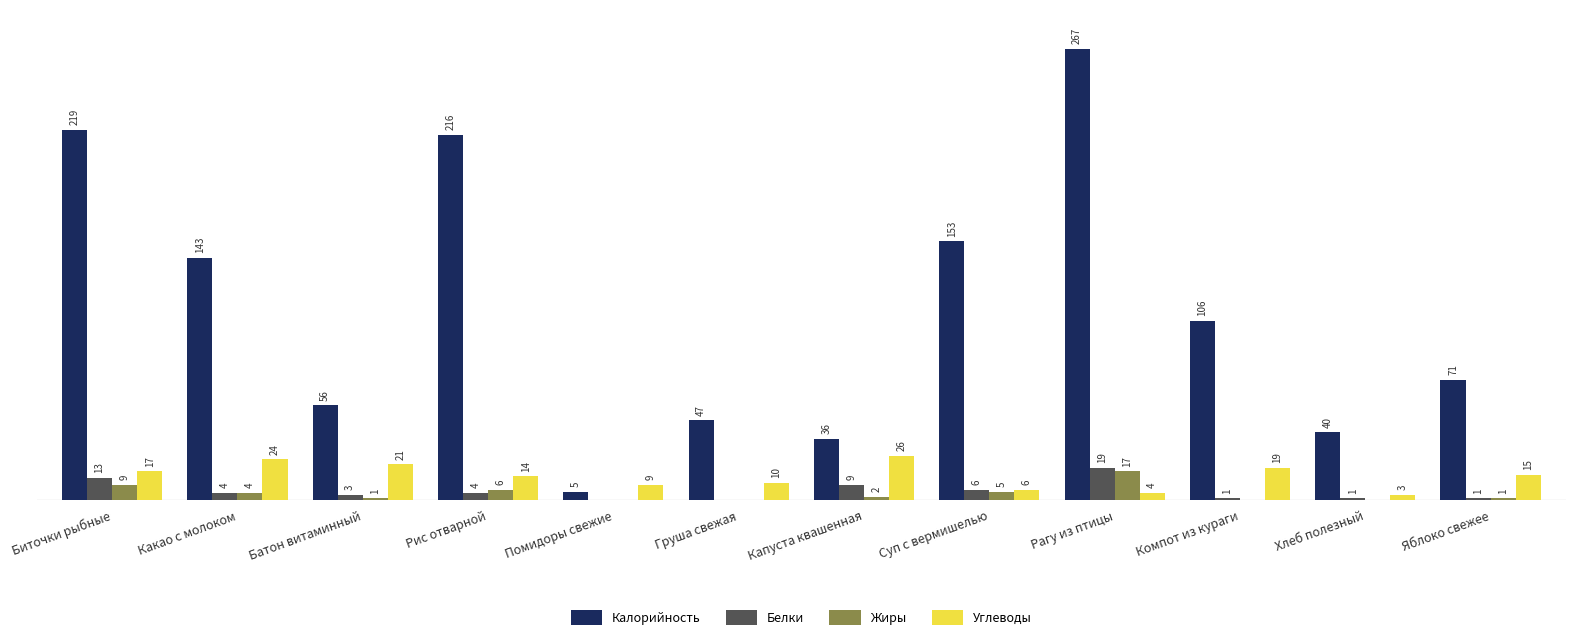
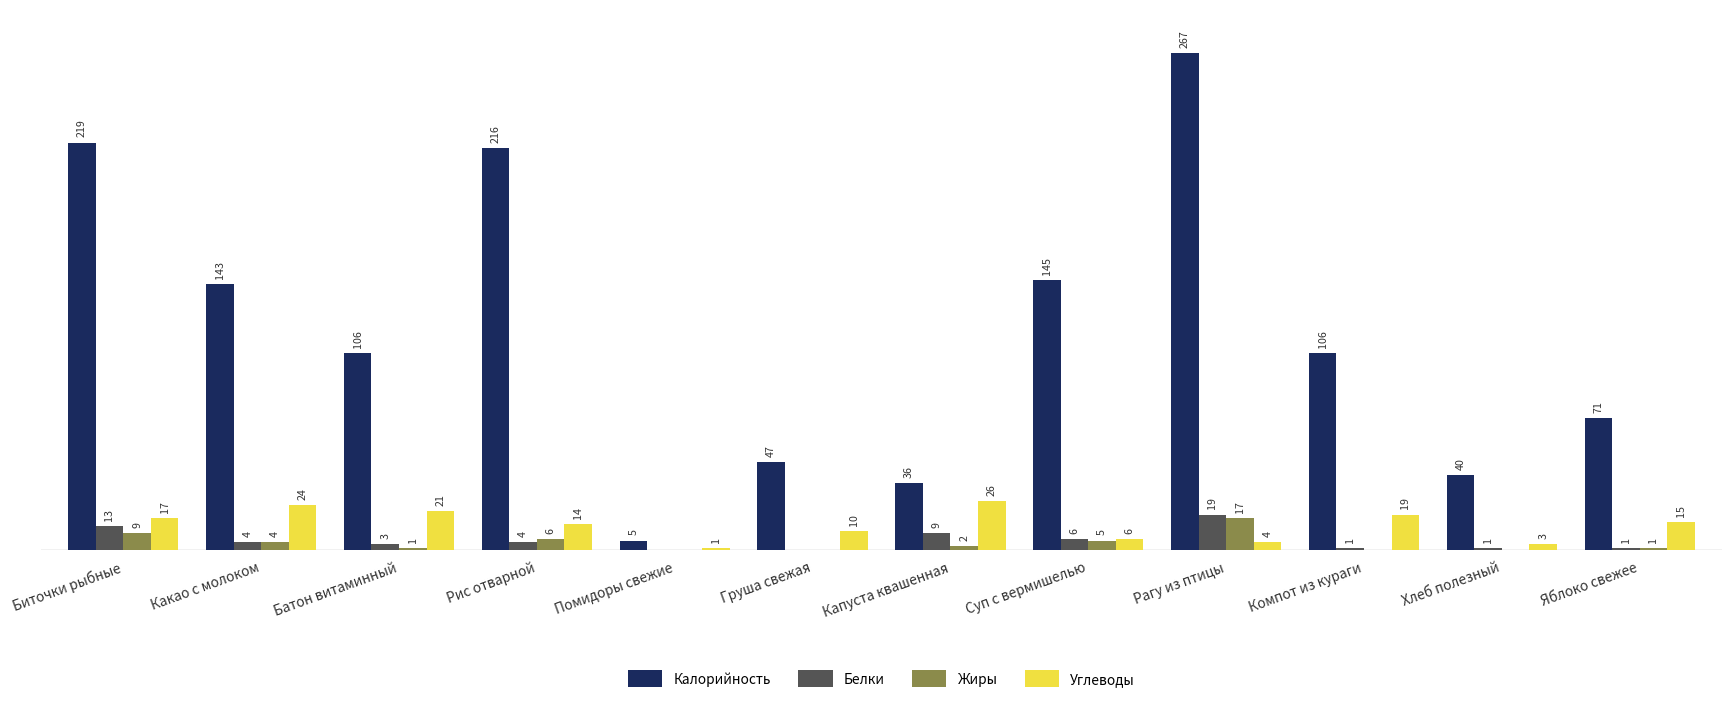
  {
    "Калорийность": {
      "Биточки рыбные": 219,
      "Какао с молоком": 143,
-     "Батон витаминный": 56,
+     "Батон витаминный": 106,
      "Рис отварной": 216,
      "Помидоры свежие": 5,
      "Груша свежая": 47,
      "Капуста квашенная": 36,
-     "Суп с вермишелью": 153,
+     "Суп с вермишелью": 145,
      "Рагу из птицы": 267,
      "Компот из кураги": 106,
      "Хлеб полезный": 40,
      "Яблоко свежее": 71
    },
    "Белки": {
      "Биточки рыбные": 13,
      "Какао с молоком": 4,
      "Батон витаминный": 3,
      "Рис отварной": 4,
      "Капуста квашенная": 9,
      "Суп с вермишелью": 6,
      "Рагу из птицы": 19,
      "Компот из кураги": 1,
      "Хлеб полезный": 1,
      "Яблоко свежее": 1
    },
    "Жиры": {
      "Биточки рыбные": 9,
      "Какао с молоком": 4,
      "Батон витаминный": 1,
      "Рис отварной": 6,
      "Капуста квашенная": 2,
      "Суп с вермишелью": 5,
      "Рагу из птицы": 17,
      "Яблоко свежее": 1
    },
    "Углеводы": {
      "Биточки рыбные": 17,
      "Какао с молоком": 24,
      "Батон витаминный": 21,
      "Рис отварной": 14,
-     "Помидоры свежие": 9,
+     "Помидоры свежие": 1,
      "Груша свежая": 10,
      "Капуста квашенная": 26,
      "Суп с вермишелью": 6,
      "Рагу из птицы": 4,
      "Компот из кураги": 19,
      "Хлеб полезный": 3,
      "Яблоко свежее": 15
    }
  }
